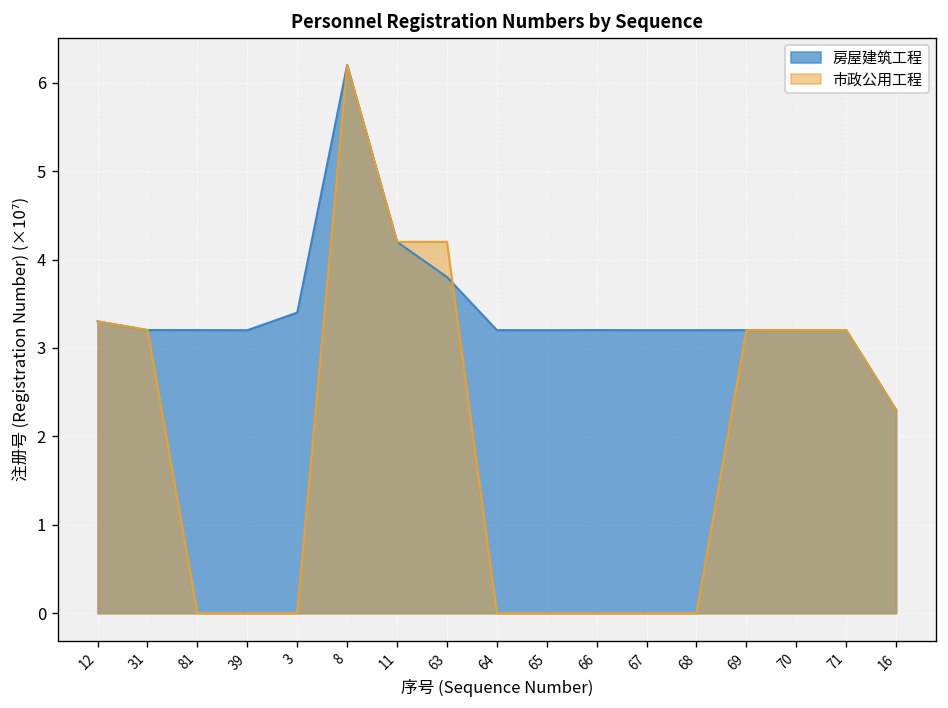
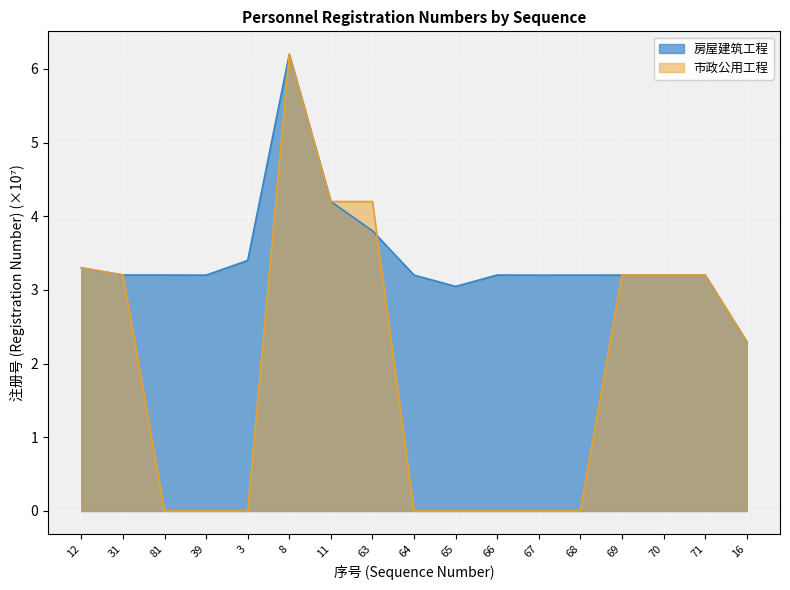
  {
    "房屋建筑工程": {
      "81": 3.2,
      "39": 3.2,
      "3": 3.4,
      "63": 3.8,
      "64": 3.2,
-     "65": 3.2,
+     "65": 3.0,
      "66": 3.2,
      "67": 3.2,
      "68": 3.2
    },
    "市政公用工程": {
      "81": 0.0,
      "39": 0.0,
      "3": 0.0,
      "63": 4.2,
      "64": 0.0,
      "65": 0.0,
      "66": 0.0,
      "67": 0.0,
      "68": 0.0
    }
  }
